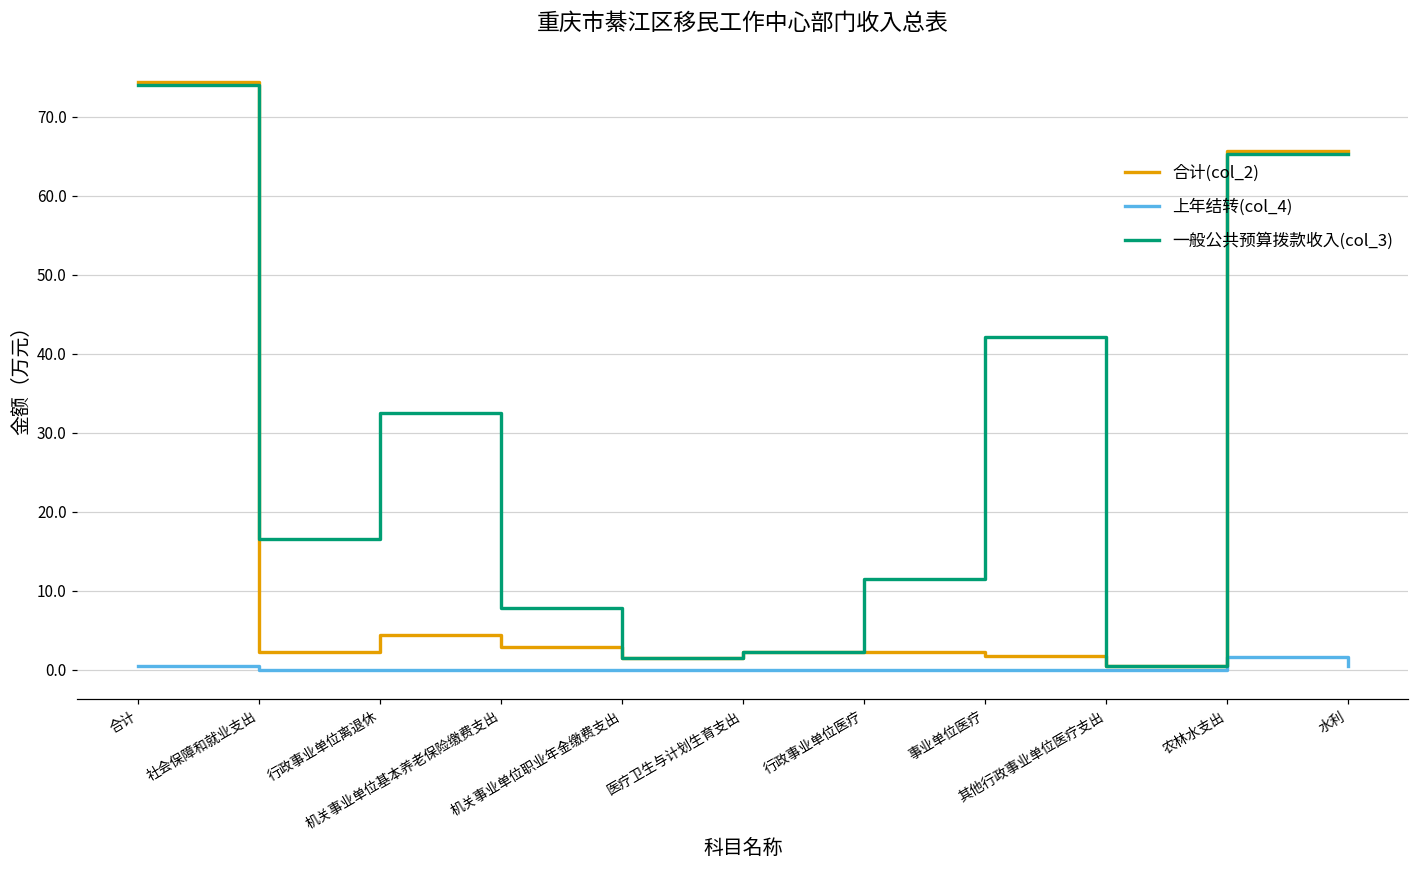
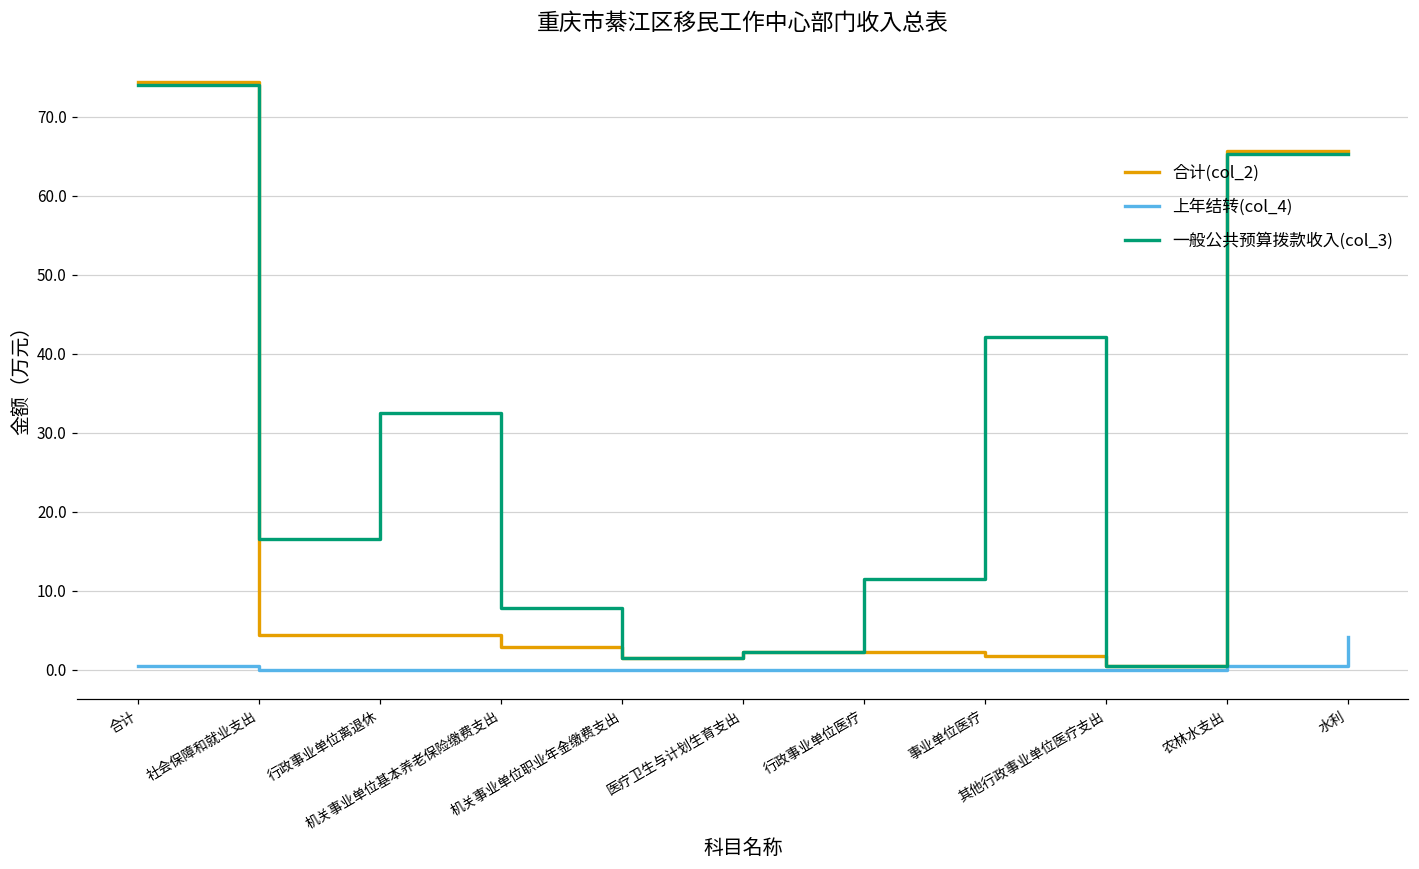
  {
    "合计(col_2)": {
      "合计": 74,
-     "社会保障和就业支出": 2,
+     "社会保障和就业支出": 4,
      "行政事业单位离退休": 4,
      "机关事业单位基本养老保险缴费支出": 3,
      "行政事业单位医疗": 2,
      "事业单位医疗": 2,
      "农林水支出": 66,
      "水利": 66
    },
    "上年结转(col_4)": {
      "合计": 0,
      "社会保障和就业支出": 0,
      "行政事业单位离退休": 0,
      "机关事业单位基本养老保险缴费支出": 0,
      "机关事业单位职业年金缴费支出": 0,
      "医疗卫生与计划生育支出": 0,
      "行政事业单位医疗": 0,
      "事业单位医疗": 0,
      "其他行政事业单位医疗支出": 0,
-     "农林水支出": 2,
-     "水利": 0
+     "农林水支出": 0,
+     "水利": 4
    },
    "一般公共预算拨款收入(col_3)": {
      "合计": 74,
      "社会保障和就业支出": 17,
      "行政事业单位离退休": 32,
      "机关事业单位基本养老保险缴费支出": 8,
      "行政事业单位医疗": 12,
      "事业单位医疗": 42,
      "农林水支出": 65,
      "水利": 65
    }
  }
